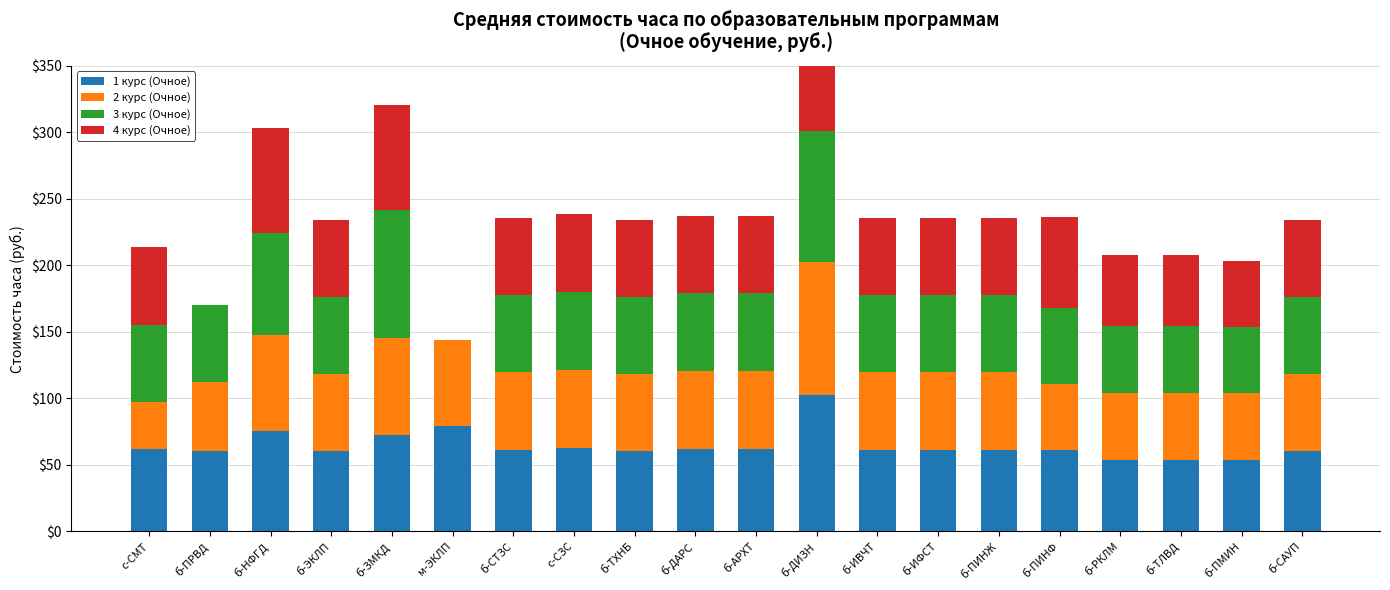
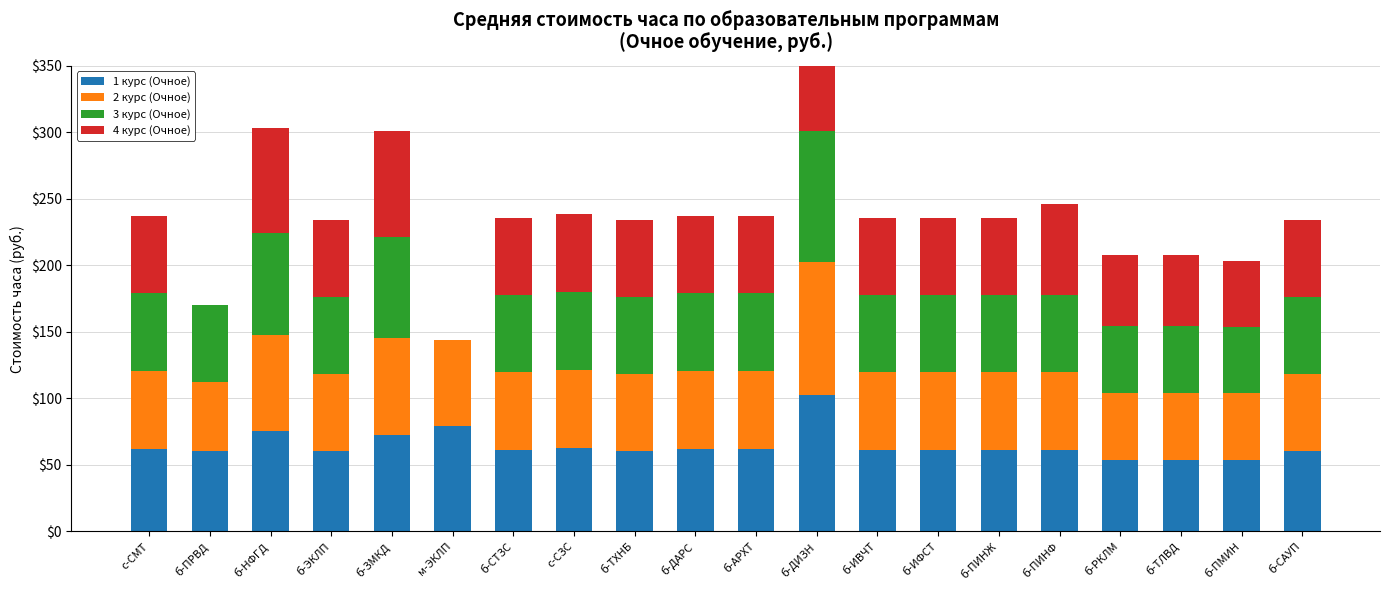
  {
    "1 курс (Очное)": {
      "с-СМТ": "$62",
      "б-ПРВД": "$60",
      "б-НФГД": "$75",
      "б-ЭКЛП": "$60",
      "б-ЗМКД": "$73",
      "м-ЭКЛП": "$79",
      "б-СТЗС": "$62",
      "с-СЗС": "$62",
      "б-ТХНБ": "$60",
      "б-ДАРС": "$62",
      "б-АРХТ": "$62",
      "б-ДИЗН": "$102",
      "б-ИВЧТ": "$62",
      "б-ИФСТ": "$62",
      "б-ПИНЖ": "$62",
      "б-ПИНФ": "$62",
      "б-РКЛМ": "$54",
      "б-ТЛВД": "$54",
      "б-ПМИН": "$54",
      "б-САУП": "$60"
    },
    "2 курс (Очное)": {
-     "с-СМТ": "$35",
+     "с-СМТ": "$59",
      "б-ПРВД": "$52",
      "б-НФГД": "$72",
      "б-ЭКЛП": "$58",
      "б-ЗМКД": "$72",
      "м-ЭКЛП": "$65",
      "б-СТЗС": "$58",
      "с-СЗС": "$59",
      "б-ТХНБ": "$58",
      "б-ДАРС": "$59",
      "б-АРХТ": "$59",
      "б-ДИЗН": "$100",
      "б-ИВЧТ": "$58",
      "б-ИФСТ": "$58",
      "б-ПИНЖ": "$58",
-     "б-ПИНФ": "$49",
+     "б-ПИНФ": "$58",
      "б-РКЛМ": "$50",
      "б-ТЛВД": "$50",
      "б-ПМИН": "$50",
      "б-САУП": "$58"
    },
    "3 курс (Очное)": {
      "с-СМТ": "$58",
      "б-ПРВД": "$58",
      "б-НФГД": "$76",
      "б-ЭКЛП": "$58",
-     "б-ЗМКД": "$96",
+     "б-ЗМКД": "$76",
      "м-ЭКЛП": "$0",
      "б-СТЗС": "$58",
      "с-СЗС": "$58",
      "б-ТХНБ": "$58",
      "б-ДАРС": "$58",
      "б-АРХТ": "$58",
      "б-ДИЗН": "$98",
      "б-ИВЧТ": "$58",
      "б-ИФСТ": "$58",
      "б-ПИНЖ": "$58",
      "б-ПИНФ": "$58",
      "б-РКЛМ": "$51",
      "б-ТЛВД": "$51",
      "б-ПМИН": "$49",
      "б-САУП": "$58"
    },
    "4 курс (Очное)": {
      "с-СМТ": "$58",
      "б-ПРВД": "$0",
      "б-НФГД": "$79",
      "б-ЭКЛП": "$58",
      "б-ЗМКД": "$79",
      "м-ЭКЛП": "$0",
      "б-СТЗС": "$58",
      "с-СЗС": "$59",
      "б-ТХНБ": "$58",
      "б-ДАРС": "$58",
      "б-АРХТ": "$58",
      "б-ИВЧТ": "$58",
      "б-ИФСТ": "$58",
      "б-ПИНЖ": "$58",
      "б-ПИНФ": "$68",
      "б-РКЛМ": "$53",
      "б-ТЛВД": "$53",
      "б-ПМИН": "$50",
      "б-САУП": "$58"
    }
  }
